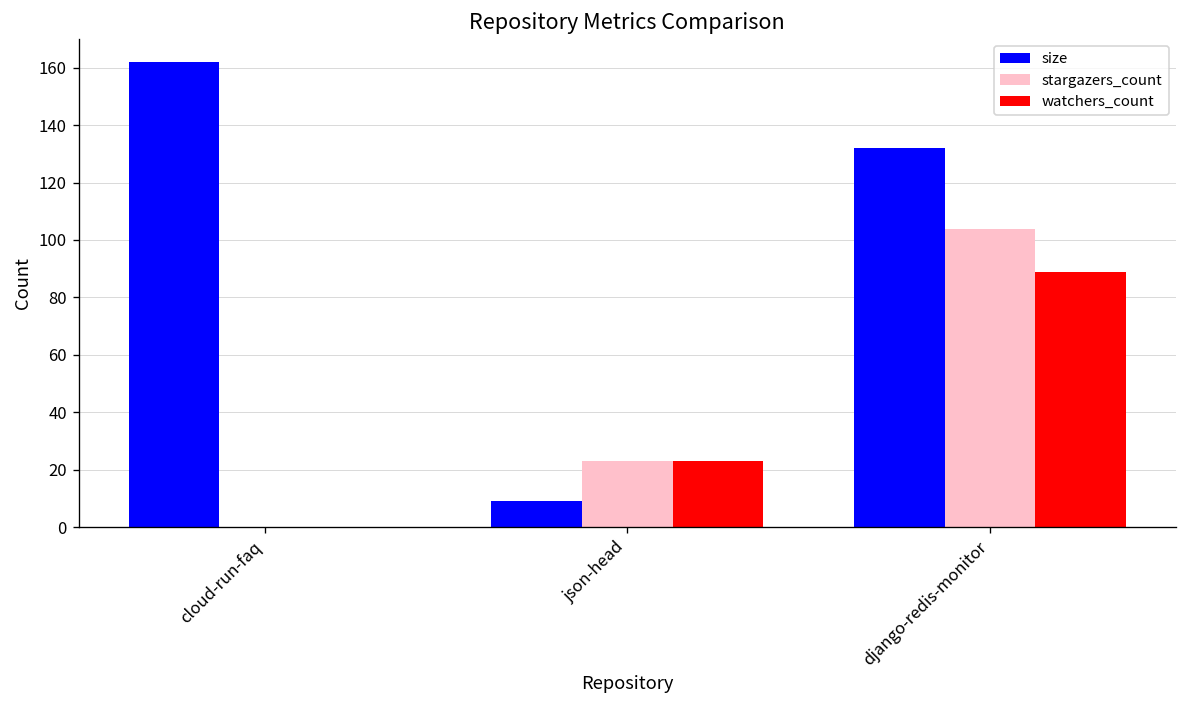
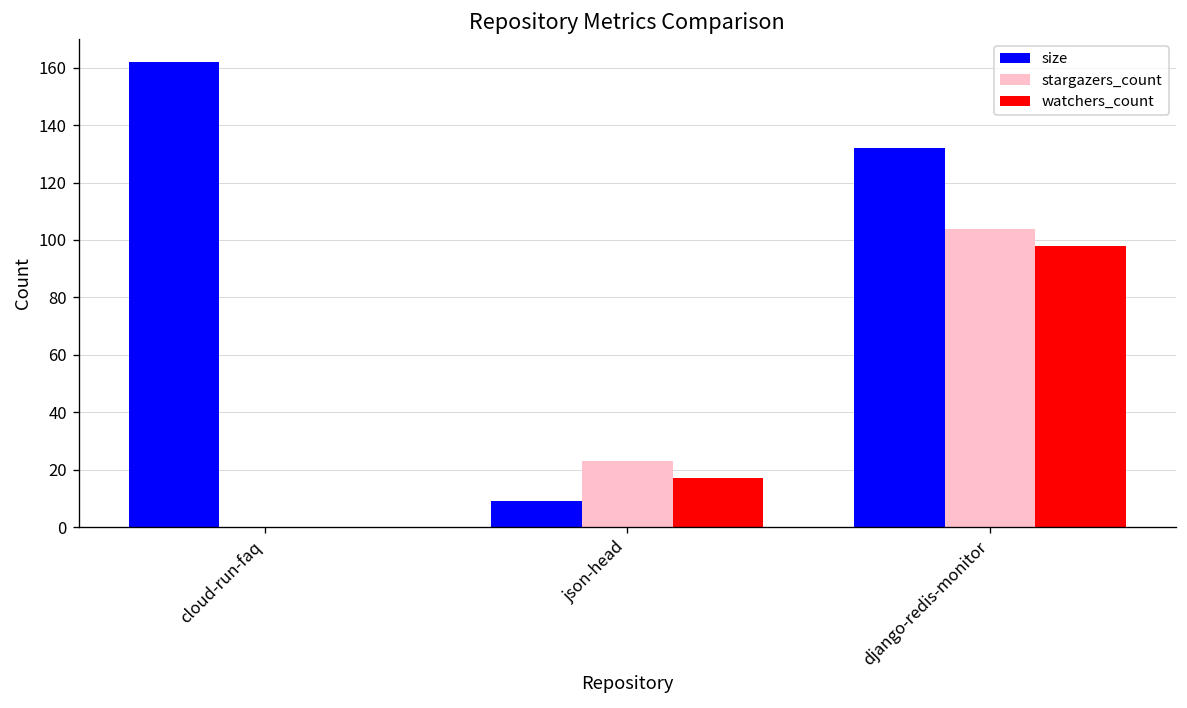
  {
    "size": {
      "cloud-run-faq": 162,
      "json-head": 9,
      "django-redis-monitor": 132
    },
    "stargazers_count": {
      "cloud-run-faq": 0,
      "json-head": 23,
      "django-redis-monitor": 104
    },
    "watchers_count": {
      "cloud-run-faq": 0,
-     "json-head": 23,
-     "django-redis-monitor": 89
+     "json-head": 17,
+     "django-redis-monitor": 98
    }
  }
